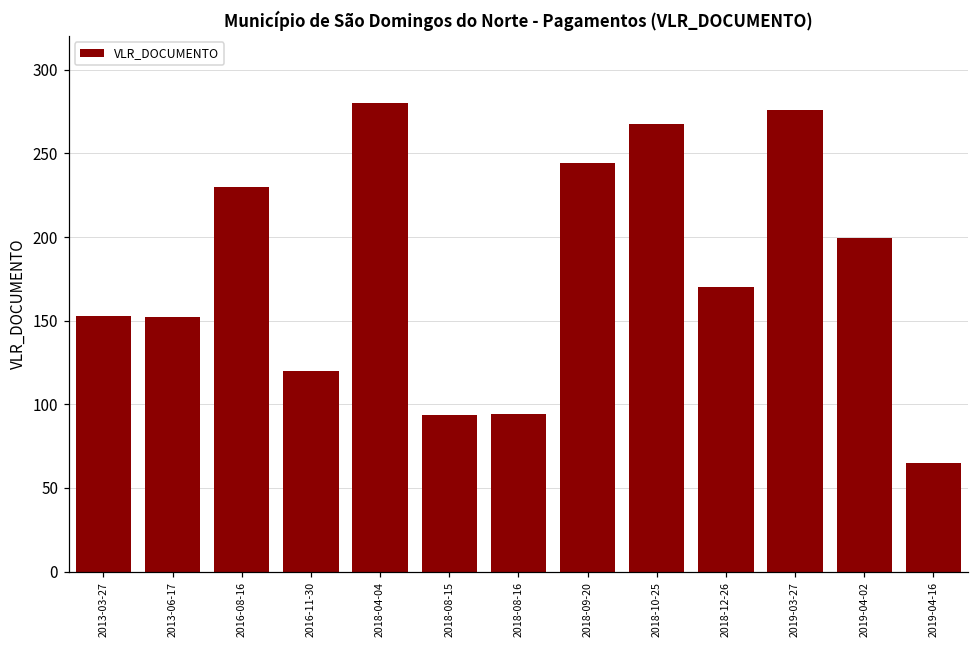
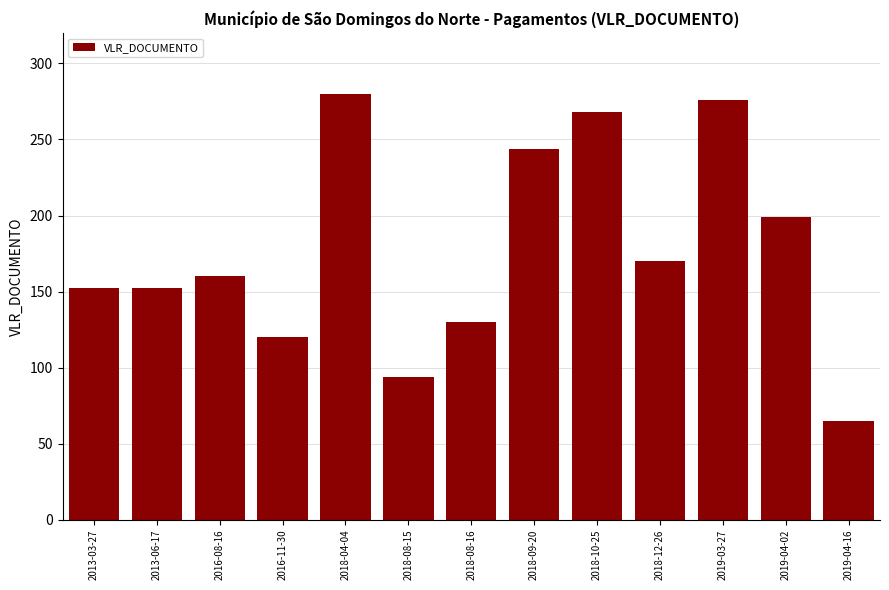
  {
    "2013-03-27": 153,
    "2013-06-17": 152,
-   "2016-08-16": 230,
+   "2016-08-16": 161,
    "2016-11-30": 120,
    "2018-04-04": 280,
    "2018-08-15": 94,
-   "2018-08-16": 95,
+   "2018-08-16": 130,
    "2018-09-20": 244,
    "2018-10-25": 268,
    "2018-12-26": 170,
    "2019-03-27": 276,
    "2019-04-02": 199,
    "2019-04-16": 65
  }
